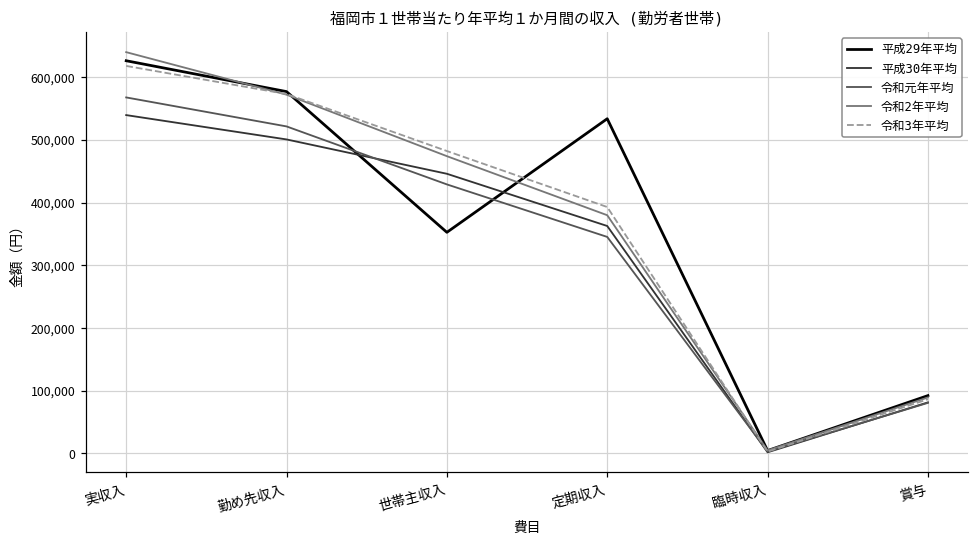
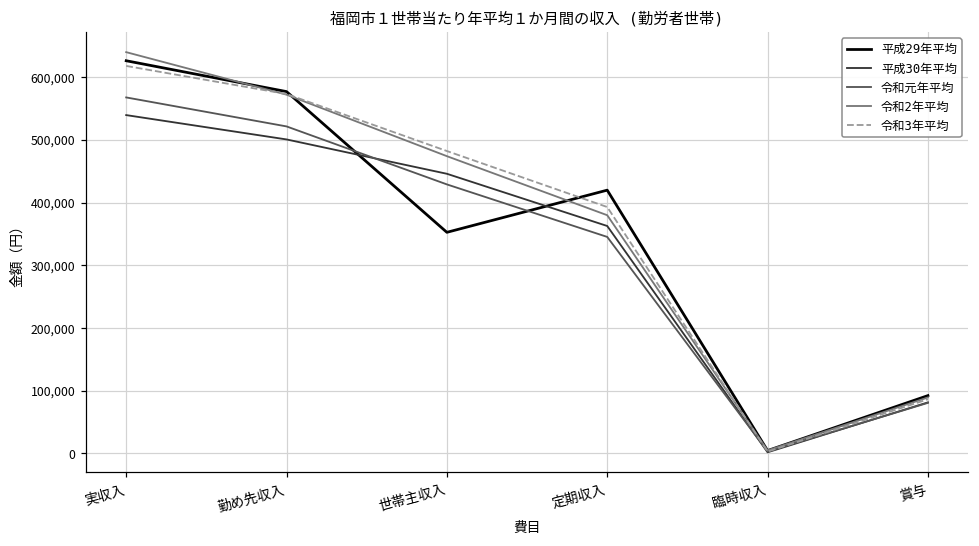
  {
    "平成29年平均": {
      "実収入": "630,000",
      "世帯主収入": "350,000",
-     "定期収入": "530,000"
+     "定期収入": "420,000"
    }
  }
